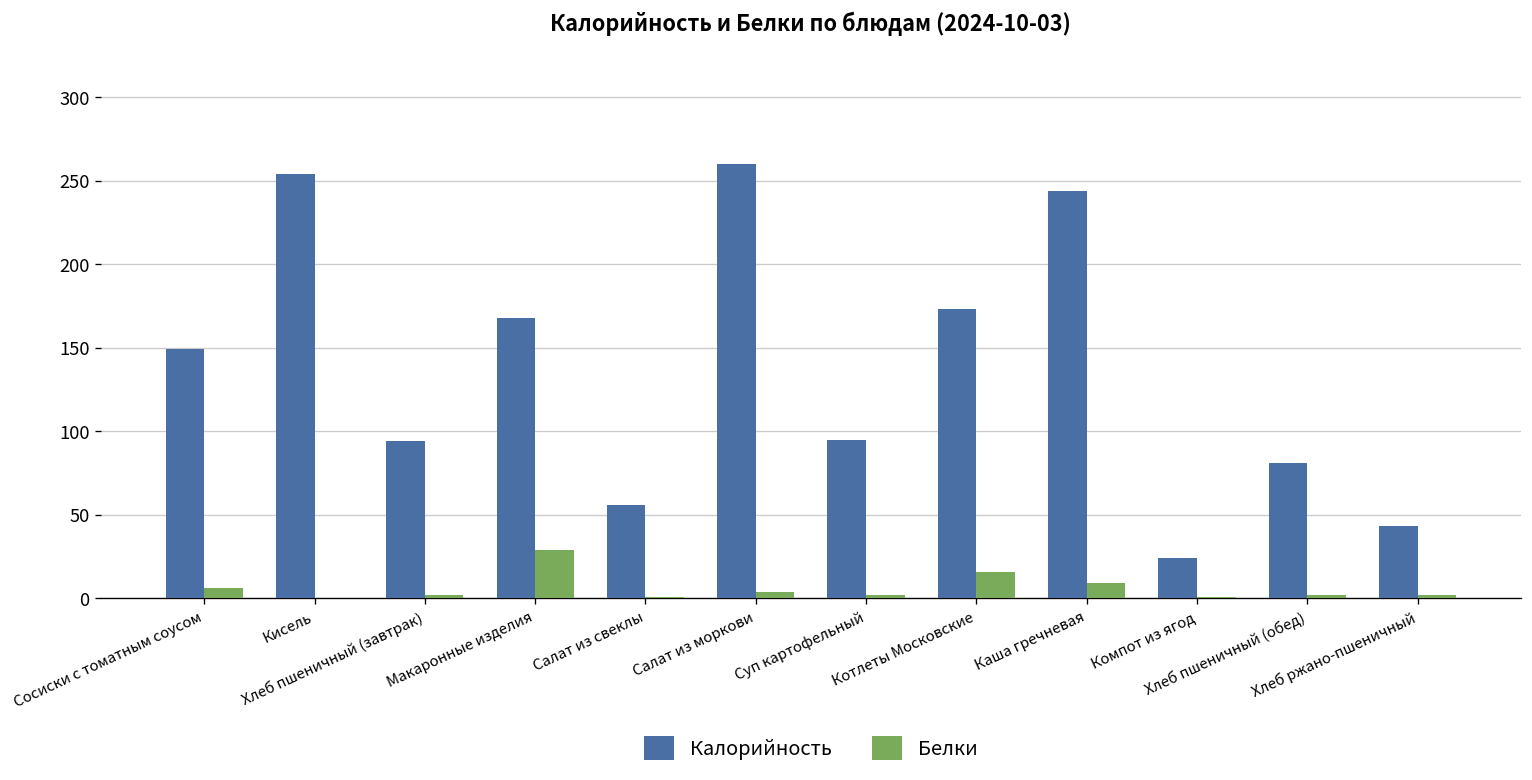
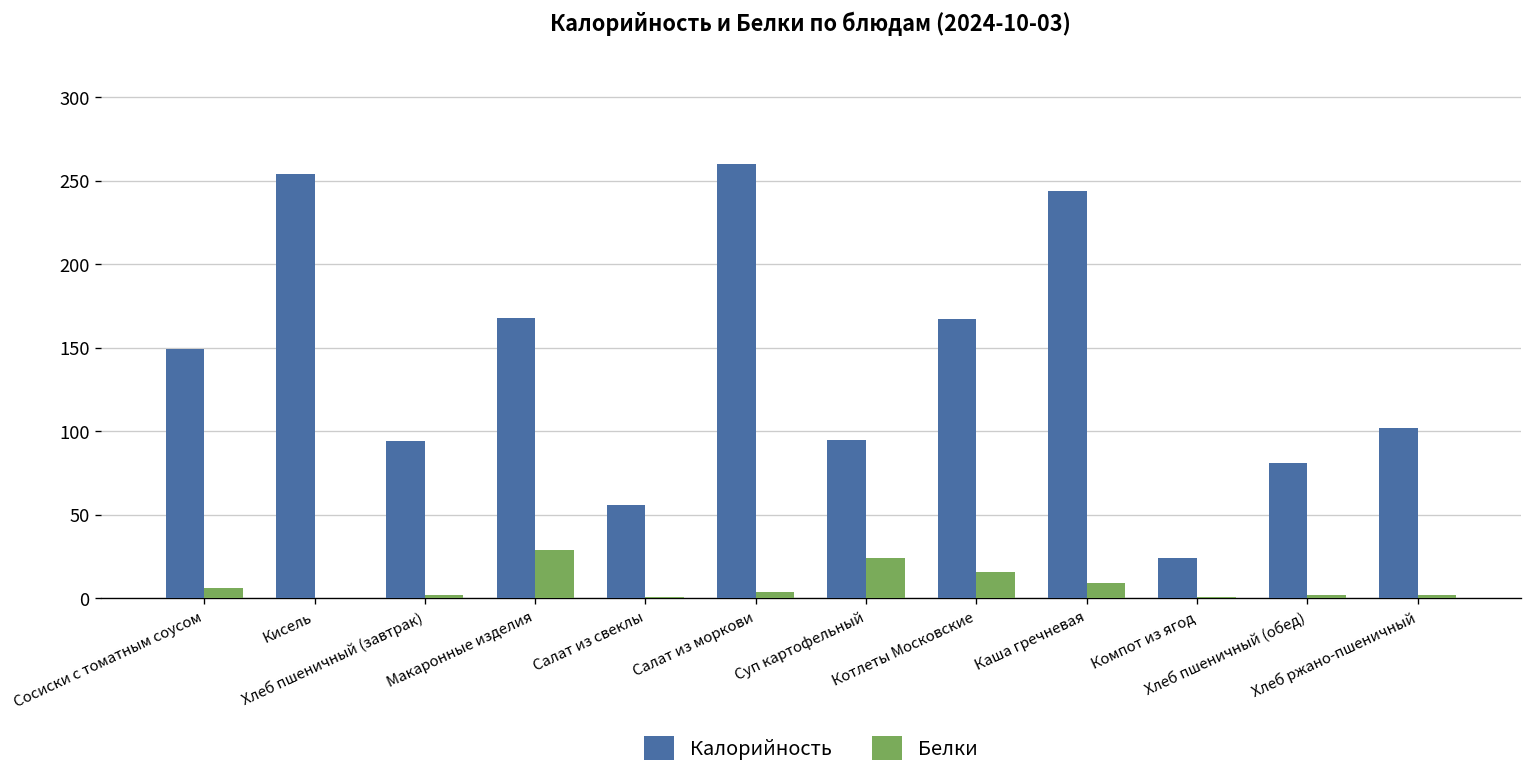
  {
    "Калорийность": {
      "Сосиски с томатным соусом": 149,
      "Кисель": 254,
      "Хлеб пшеничный (завтрак)": 94,
      "Макаронные изделия": 168,
      "Салат из свеклы": 56,
      "Салат из моркови": 260,
      "Суп картофельный": 95,
-     "Котлеты Московские": 173,
+     "Котлеты Московские": 167,
      "Каша гречневая": 244,
      "Компот из ягод": 24,
      "Хлеб пшеничный (обед)": 81,
-     "Хлеб ржано-пшеничный": 43
+     "Хлеб ржано-пшеничный": 102
    },
    "Белки": {
      "Сосиски с томатным соусом": 6,
      "Кисель": 0,
      "Хлеб пшеничный (завтрак)": 2,
      "Макаронные изделия": 29,
      "Салат из моркови": 4,
-     "Суп картофельный": 2,
+     "Суп картофельный": 24,
      "Котлеты Московские": 16,
      "Каша гречневая": 9,
      "Хлеб пшеничный (обед)": 2,
      "Хлеб ржано-пшеничный": 2
    }
  }
